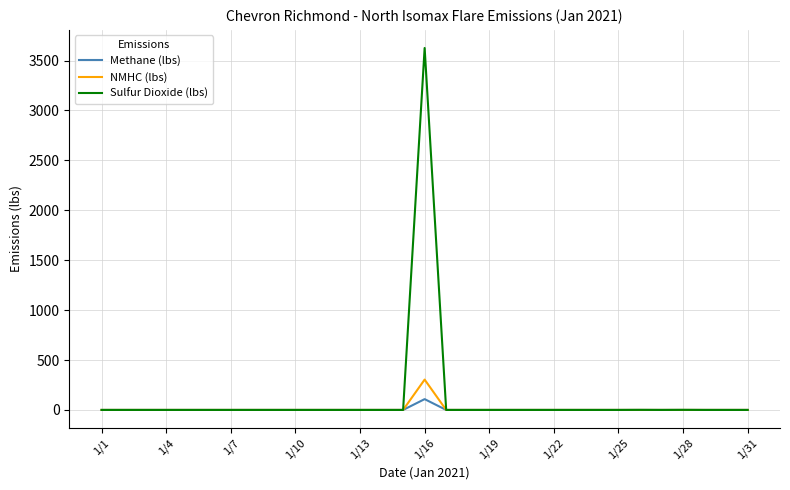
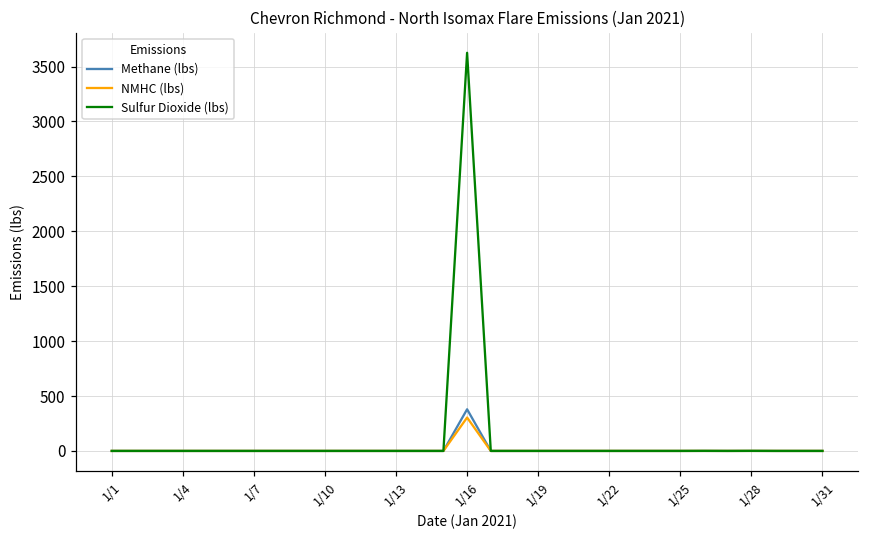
  {
    "Methane (lbs)": {
-     "1/16": 100
+     "1/16": 400
    },
    "NMHC (lbs)": {
      "1/16": 300
    },
    "Sulfur Dioxide (lbs)": {
      "1/16": 3600
    }
  }
